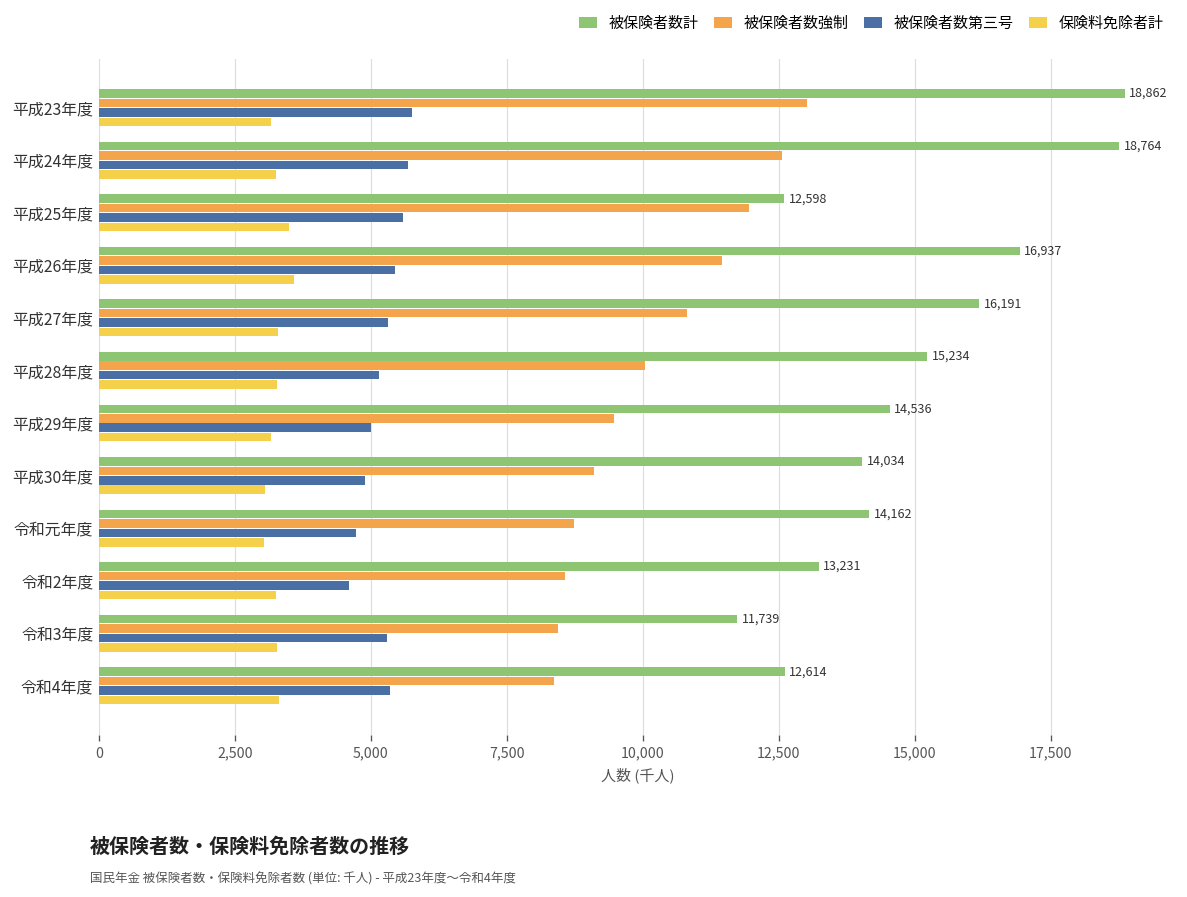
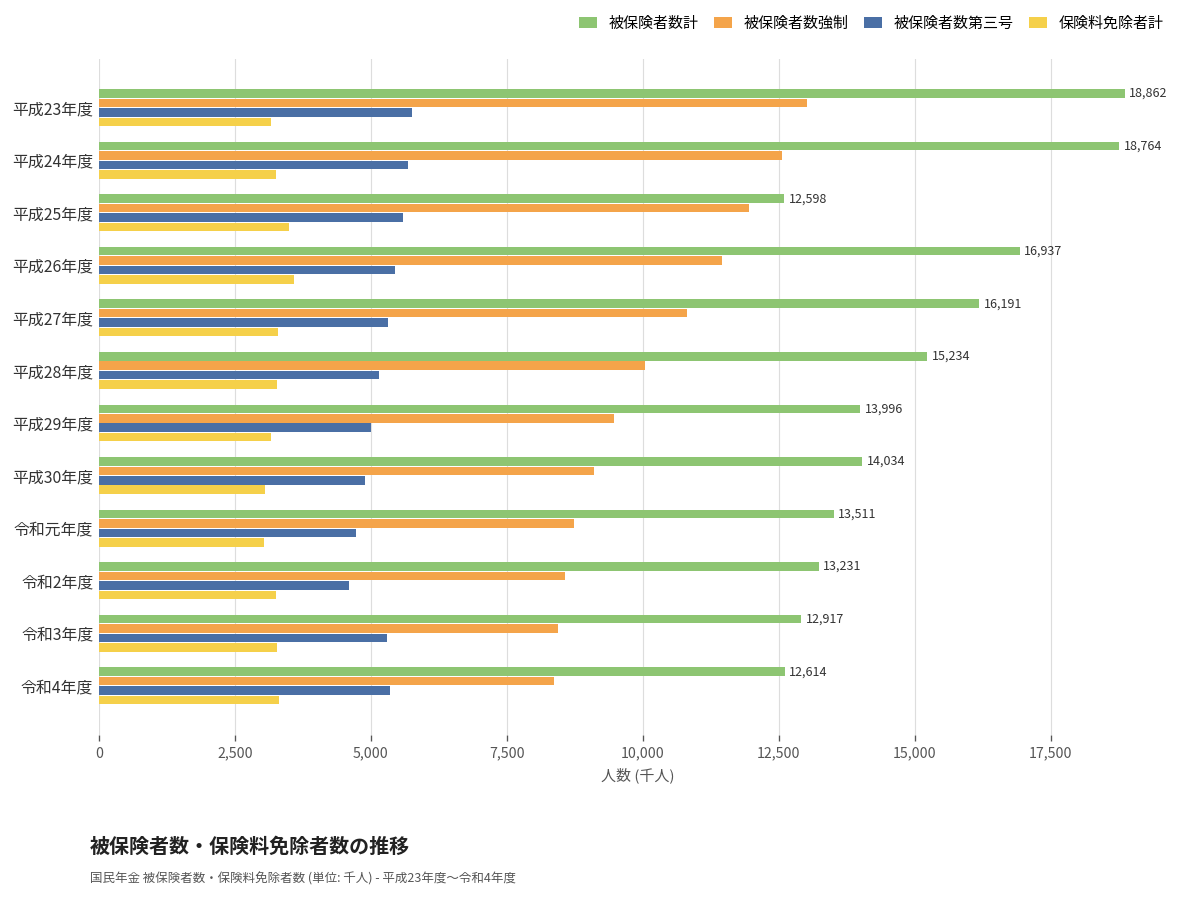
  {
    "被保険者数計": {
      "平成23年度": "18,862",
      "平成24年度": "18,764",
      "平成25年度": "12,598",
      "平成26年度": "16,937",
      "平成27年度": "16,191",
      "平成28年度": "15,234",
-     "平成29年度": "14,536",
+     "平成29年度": "13,996",
      "平成30年度": "14,034",
-     "令和元年度": "14,162",
+     "令和元年度": "13,511",
      "令和2年度": "13,231",
-     "令和3年度": "11,739",
+     "令和3年度": "12,917",
      "令和4年度": "12,614"
    },
    "被保険者数第三号": {
      "平成23年度": "5,800",
      "平成24年度": "5,700",
      "平成25年度": "5,600",
      "平成26年度": "5,400",
      "平成27年度": "5,300",
      "平成28年度": "5,100",
      "平成29年度": "5,000",
      "平成30年度": "4,900",
      "令和元年度": "4,700",
      "令和2年度": "4,600",
      "令和3年度": "5,300",
      "令和4年度": "5,300"
    }
  }
